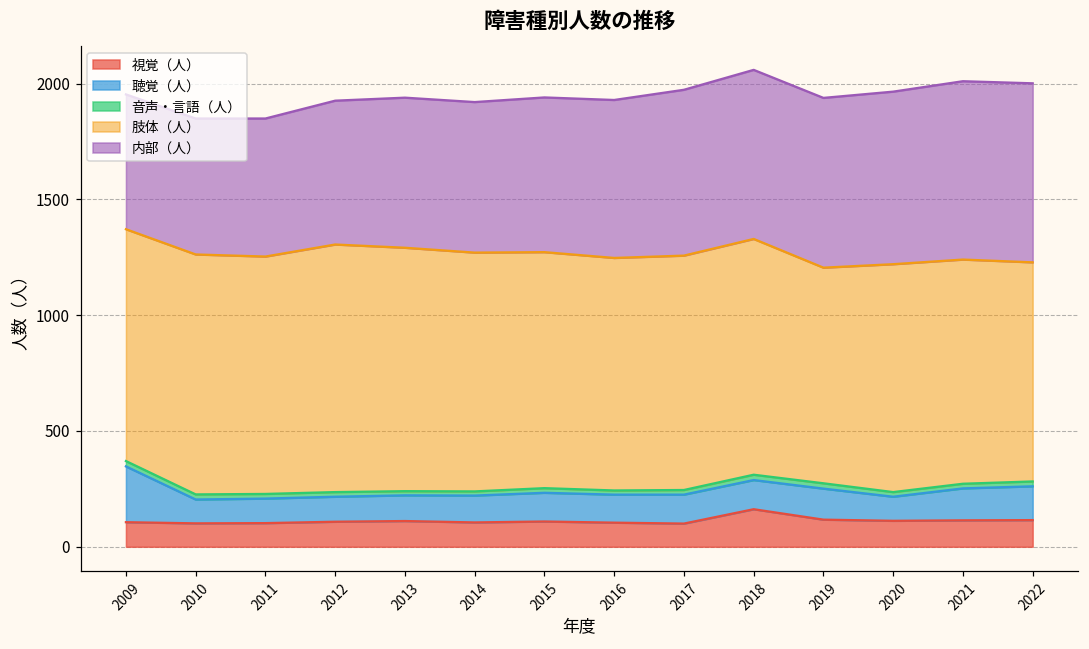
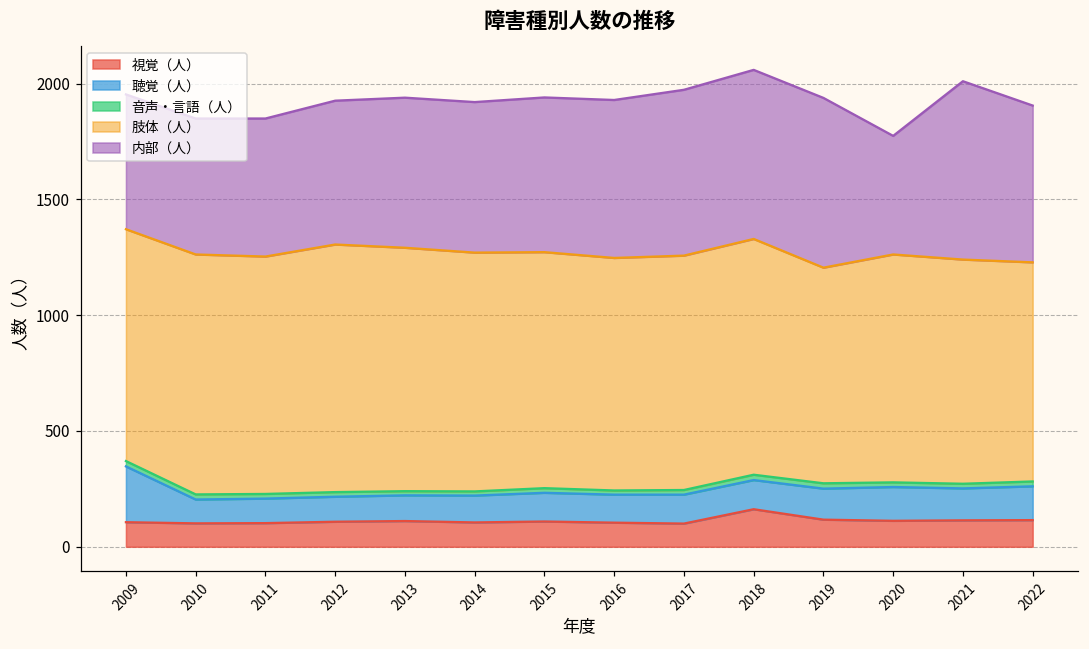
  {
    "視覚（人）": {
      "2009": 110,
      "2010": 100,
      "2011": 100,
      "2012": 110,
      "2013": 110,
      "2014": 110,
      "2015": 110,
      "2016": 100,
      "2017": 100,
      "2018": 160,
      "2019": 120,
      "2020": 110,
      "2021": 110,
      "2022": 120
    },
    "聴覚（人）": {
      "2009": 240,
      "2010": 100,
      "2011": 110,
      "2012": 110,
      "2013": 110,
      "2014": 120,
      "2015": 120,
      "2016": 120,
      "2017": 130,
      "2018": 130,
      "2019": 130,
-     "2020": 100,
+     "2020": 150,
      "2021": 140,
      "2022": 150
    },
    "音声・言語（人）": {
      "2009": 20,
      "2010": 20,
      "2011": 20,
      "2012": 20,
      "2013": 20,
      "2014": 20,
      "2015": 20,
      "2016": 20,
      "2017": 20,
      "2018": 20,
      "2019": 20,
      "2020": 20,
      "2021": 20,
      "2022": 20
    },
    "肢体（人）": {
      "2009": 1000,
      "2010": 1040,
      "2011": 1030,
      "2012": 1070,
      "2013": 1050,
      "2014": 1030,
      "2015": 1020,
      "2016": 1000,
      "2017": 1010,
      "2018": 1020,
      "2019": 930,
      "2020": 980,
      "2021": 970,
      "2022": 950
    },
    "内部（人）": {
      "2011": 600,
      "2012": 620,
      "2013": 650,
      "2014": 650,
      "2015": 670,
      "2016": 680,
      "2017": 720,
      "2018": 730,
      "2019": 730,
-     "2020": 750,
+     "2020": 510,
      "2021": 770,
-     "2022": 770
+     "2022": 680
    }
  }
